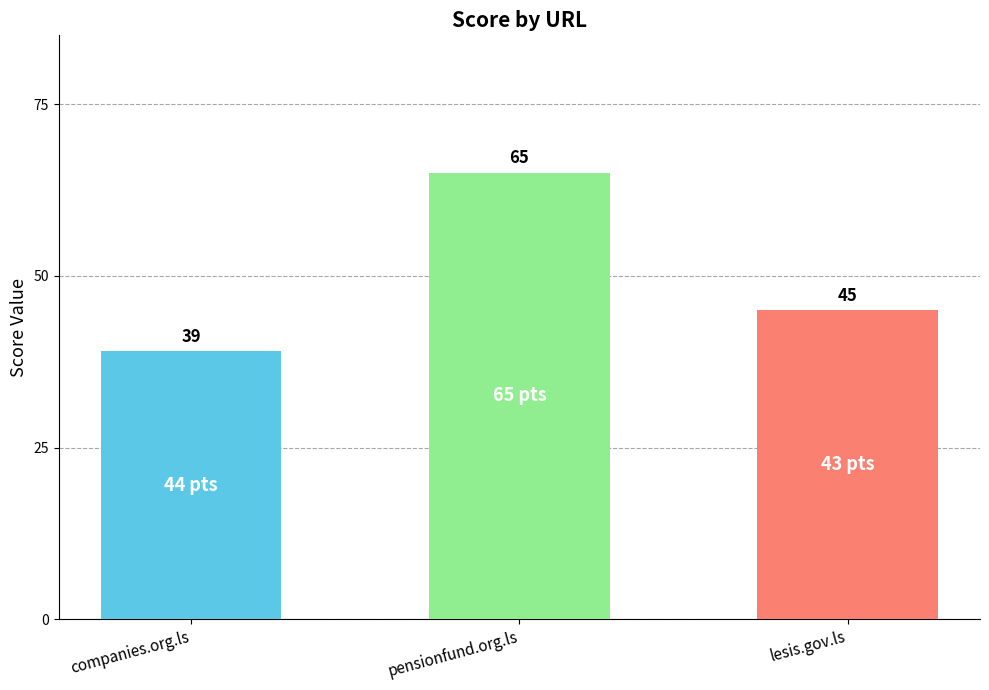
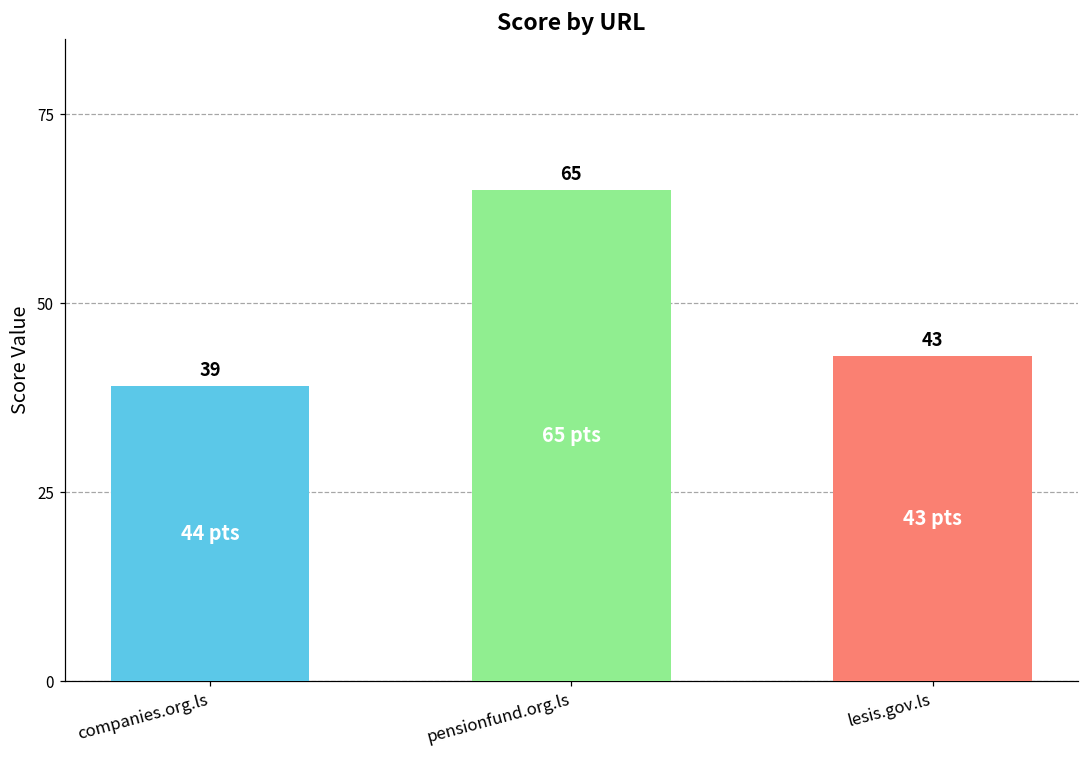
  {
    "companies.org.ls": 39,
    "pensionfund.org.ls": 65,
-   "lesis.gov.ls": 45
+   "lesis.gov.ls": 43
  }
